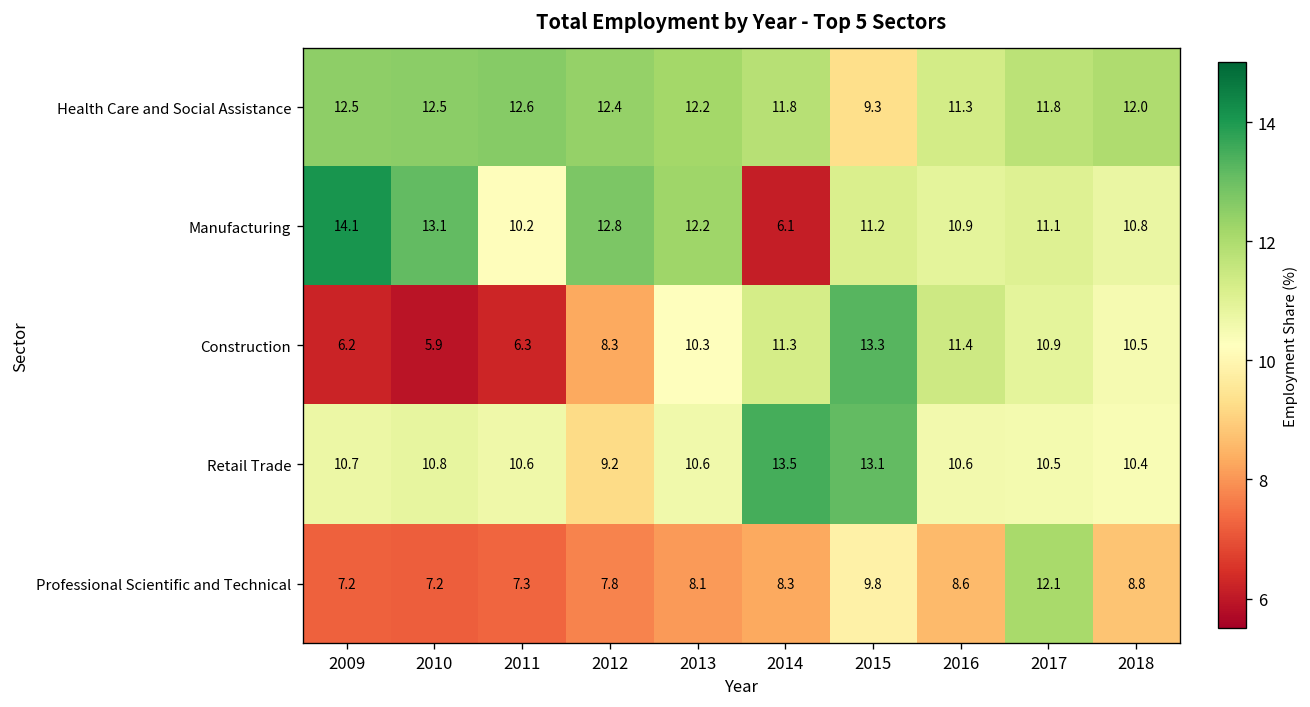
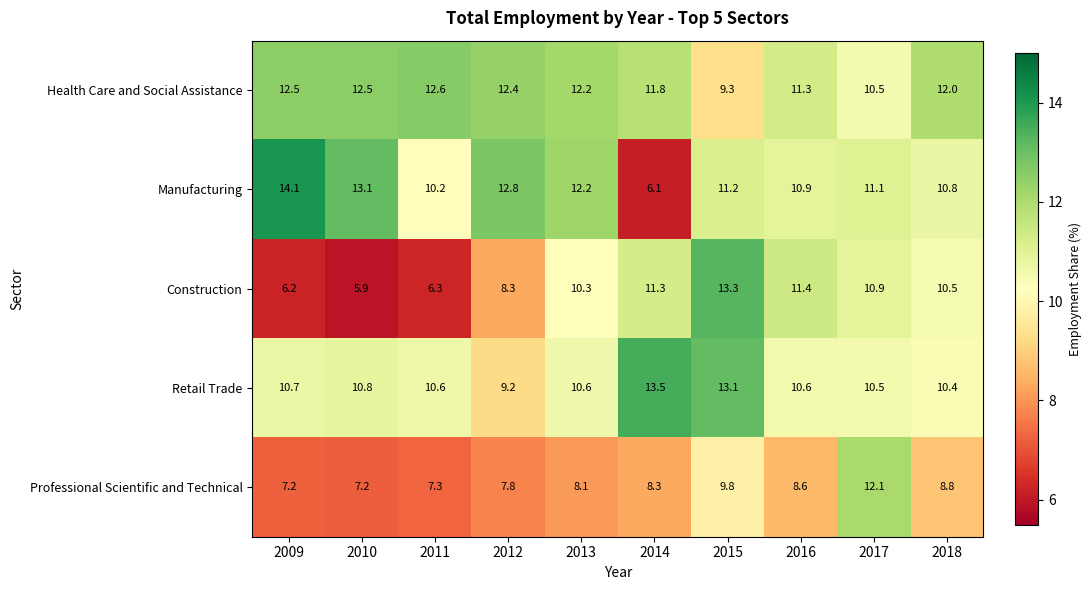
  {
    "Health Care and Social Assistance": {
      "2009": 12.5,
      "2010": 12.5,
      "2011": 12.6,
      "2012": 12.4,
      "2013": 12.2,
      "2014": 11.8,
      "2015": 9.3,
      "2016": 11.3,
-     "2017": 11.8,
+     "2017": 10.5,
      "2018": 12.0
    },
    "Manufacturing": {
      "2009": 14.1,
      "2010": 13.1,
      "2011": 10.2,
      "2012": 12.8,
      "2013": 12.2,
      "2014": 6.1,
      "2015": 11.2,
      "2016": 10.9,
      "2017": 11.1,
      "2018": 10.8
    },
    "Construction": {
      "2009": 6.2,
      "2010": 5.9,
      "2011": 6.3,
      "2012": 8.3,
      "2013": 10.3,
      "2014": 11.3,
      "2015": 13.3,
      "2016": 11.4,
      "2017": 10.9,
      "2018": 10.5
    },
    "Retail Trade": {
      "2009": 10.7,
      "2010": 10.8,
      "2011": 10.6,
      "2012": 9.2,
      "2013": 10.6,
      "2014": 13.5,
      "2015": 13.1,
      "2016": 10.6,
      "2017": 10.5,
      "2018": 10.4
    },
    "Professional Scientific and Technical": {
      "2009": 7.2,
      "2010": 7.2,
      "2011": 7.3,
      "2012": 7.8,
      "2013": 8.1,
      "2014": 8.3,
      "2015": 9.8,
      "2016": 8.6,
      "2017": 12.1,
      "2018": 8.8
    }
  }
